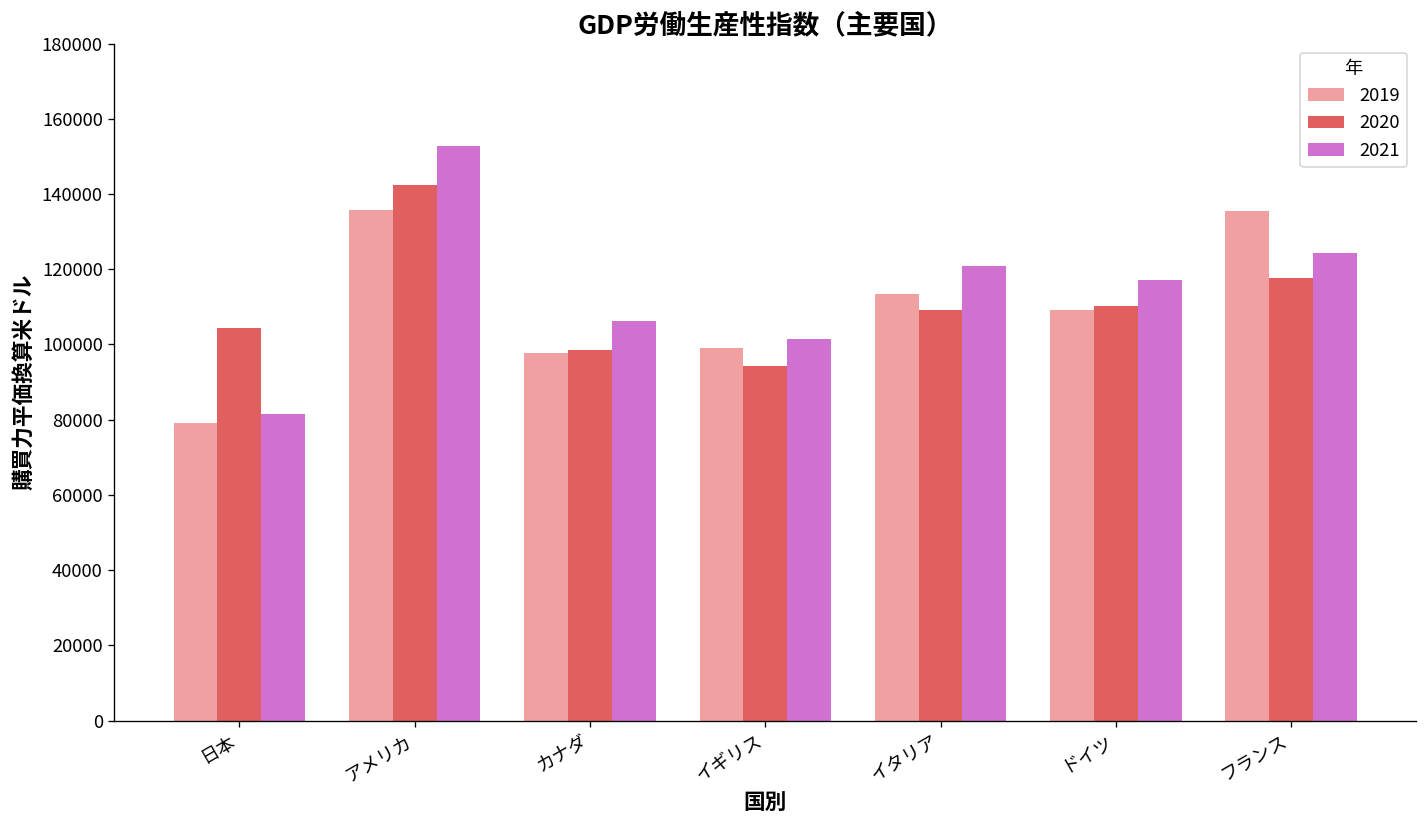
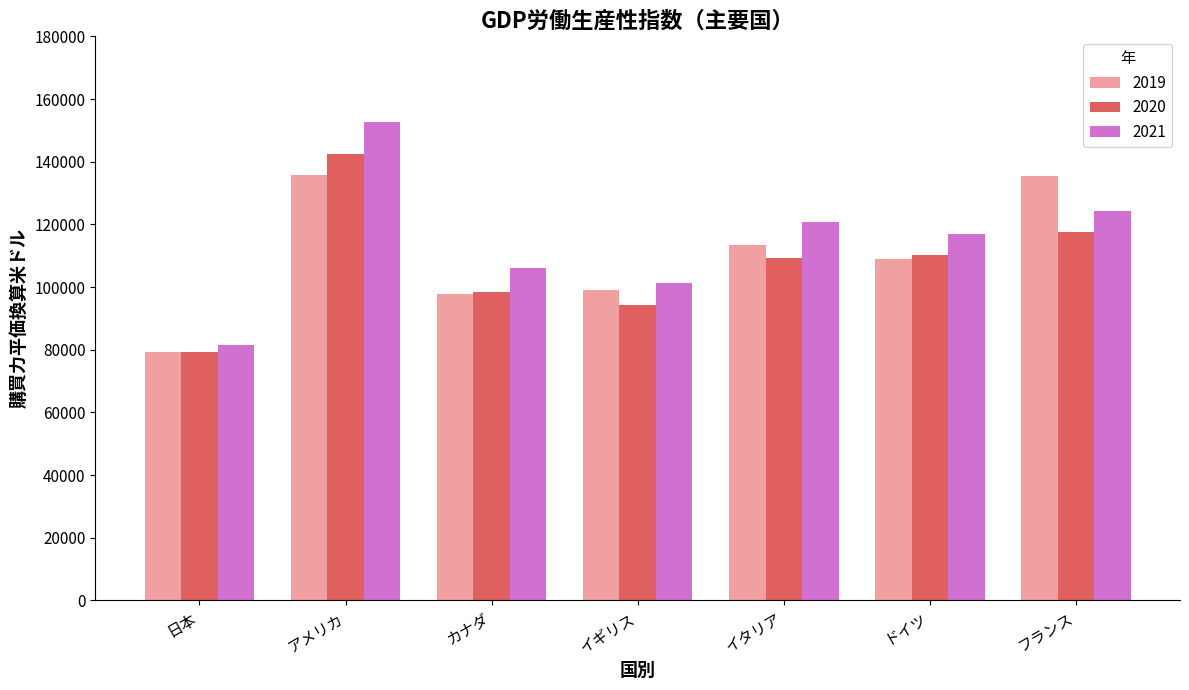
  {
    "2019": {
      "日本": 79000,
      "アメリカ": 136000,
      "カナダ": 98000,
      "イギリス": 99000,
      "イタリア": 113000,
      "ドイツ": 109000,
      "フランス": 136000
    },
    "2020": {
-     "日本": 104000,
+     "日本": 79000,
      "アメリカ": 142000,
      "カナダ": 99000,
      "イギリス": 94000,
      "イタリア": 109000,
      "ドイツ": 110000,
      "フランス": 118000
    },
    "2021": {
      "日本": 82000,
      "アメリカ": 153000,
      "カナダ": 106000,
      "イギリス": 101000,
      "イタリア": 121000,
      "ドイツ": 117000,
      "フランス": 124000
    }
  }
